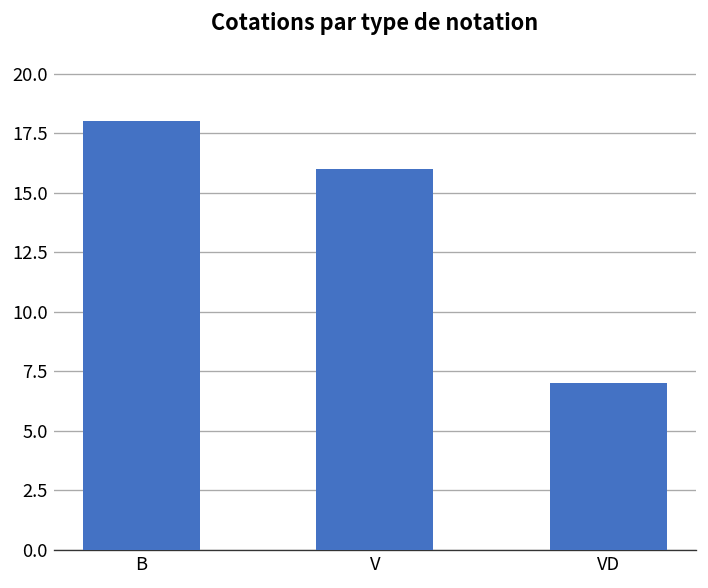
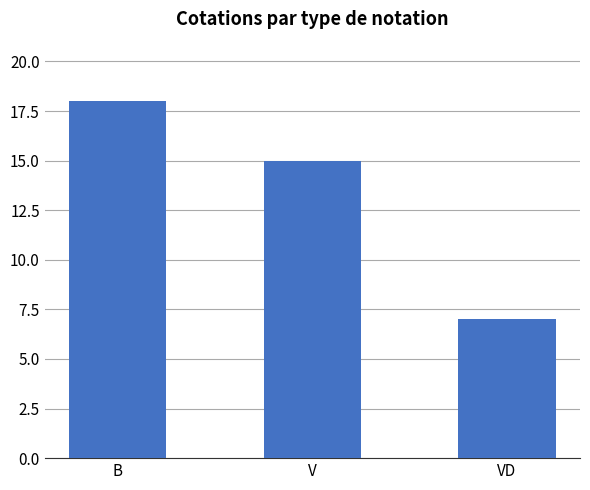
  {
    "B": 18,
-   "V": 16,
+   "V": 15,
    "VD": 7
  }
